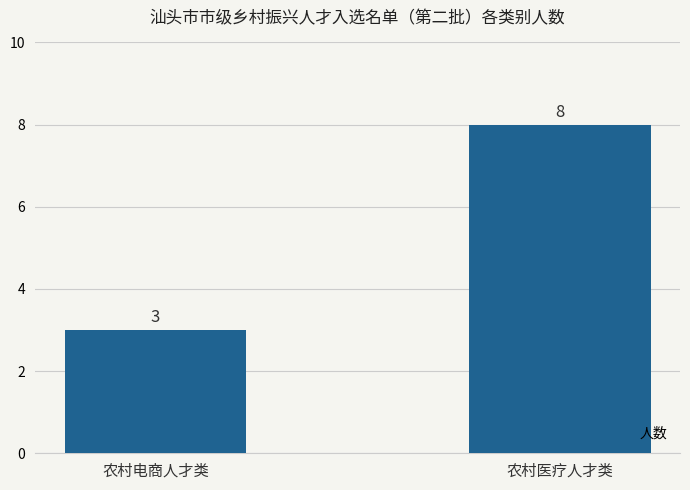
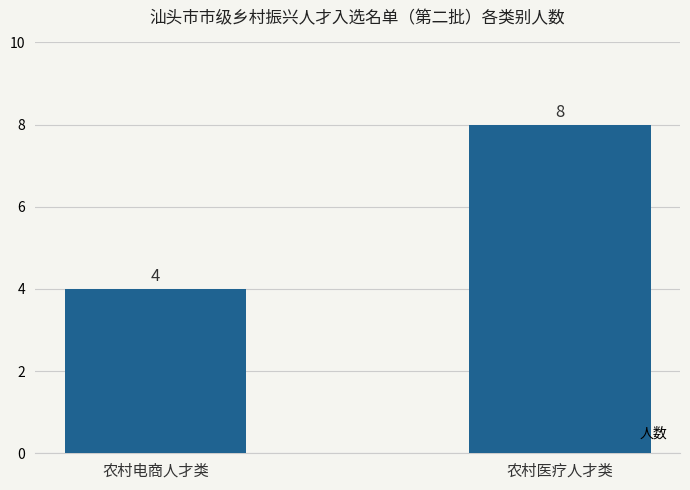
  {
-   "农村电商人才类": 3,
+   "农村电商人才类": 4,
    "农村医疗人才类": 8
  }
